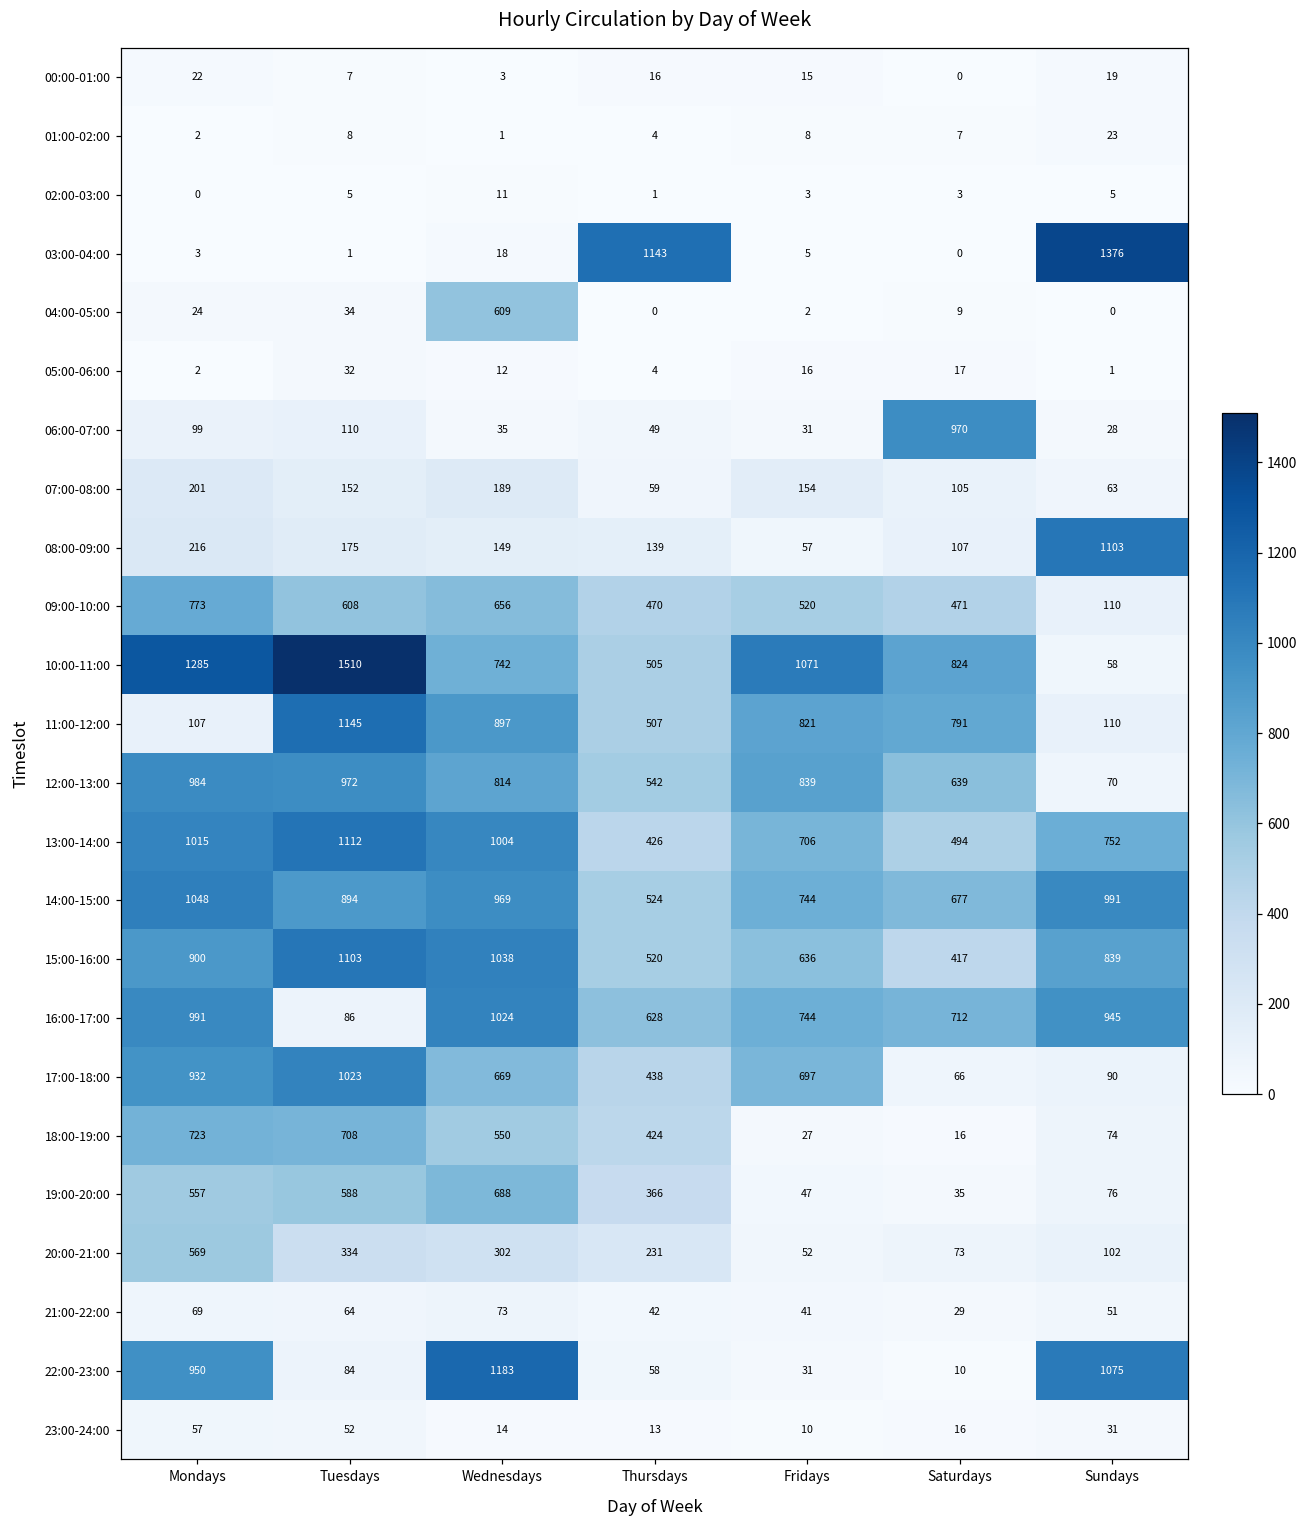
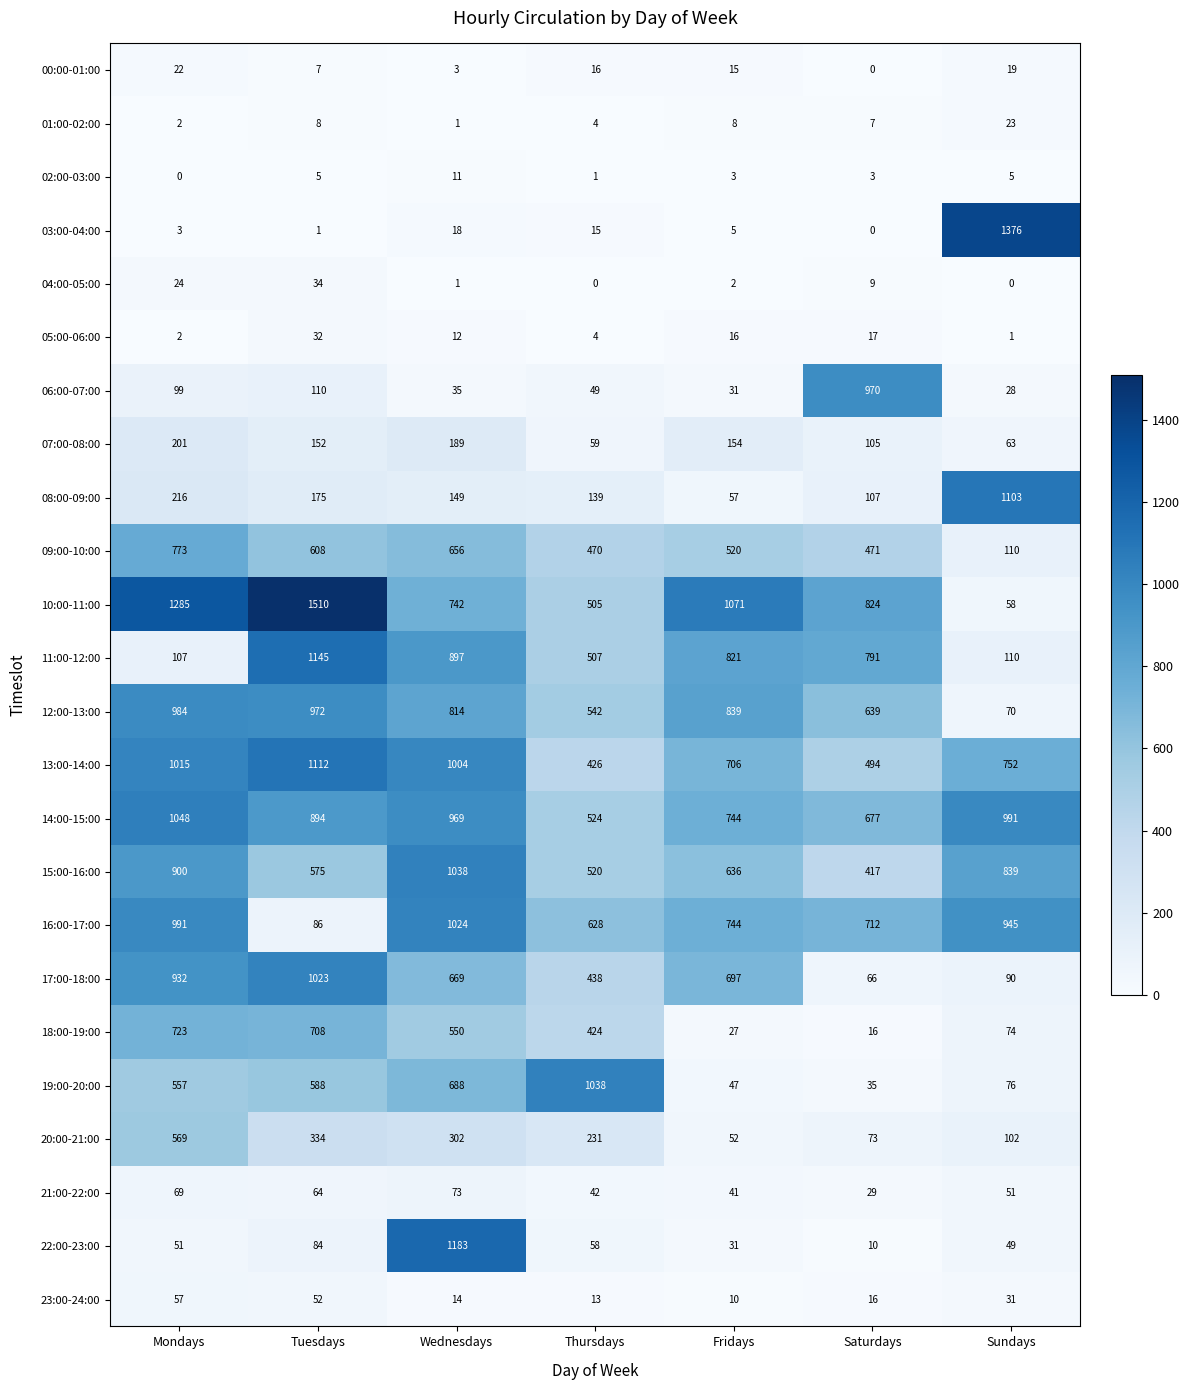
  {
    "00:00-01:00": {
      "Mondays": 22,
      "Tuesdays": 7,
      "Wednesdays": 3,
      "Thursdays": 16,
      "Fridays": 15,
      "Saturdays": 0,
      "Sundays": 19
    },
    "01:00-02:00": {
      "Mondays": 2,
      "Tuesdays": 8,
      "Wednesdays": 1,
      "Thursdays": 4,
      "Fridays": 8,
      "Saturdays": 7,
      "Sundays": 23
    },
    "02:00-03:00": {
      "Mondays": 0,
      "Tuesdays": 5,
      "Wednesdays": 11,
      "Thursdays": 1,
      "Fridays": 3,
      "Saturdays": 3,
      "Sundays": 5
    },
    "03:00-04:00": {
      "Mondays": 3,
      "Tuesdays": 1,
      "Wednesdays": 18,
-     "Thursdays": 1143,
+     "Thursdays": 15,
      "Fridays": 5,
      "Saturdays": 0,
      "Sundays": 1376
    },
    "04:00-05:00": {
      "Mondays": 24,
      "Tuesdays": 34,
-     "Wednesdays": 609,
+     "Wednesdays": 1,
      "Thursdays": 0,
      "Fridays": 2,
      "Saturdays": 9,
      "Sundays": 0
    },
    "05:00-06:00": {
      "Mondays": 2,
      "Tuesdays": 32,
      "Wednesdays": 12,
      "Thursdays": 4,
      "Fridays": 16,
      "Saturdays": 17,
      "Sundays": 1
    },
    "06:00-07:00": {
      "Mondays": 99,
      "Tuesdays": 110,
      "Wednesdays": 35,
      "Thursdays": 49,
      "Fridays": 31,
      "Saturdays": 970,
      "Sundays": 28
    },
    "07:00-08:00": {
      "Mondays": 201,
      "Tuesdays": 152,
      "Wednesdays": 189,
      "Thursdays": 59,
      "Fridays": 154,
      "Saturdays": 105,
      "Sundays": 63
    },
    "08:00-09:00": {
      "Mondays": 216,
      "Tuesdays": 175,
      "Wednesdays": 149,
      "Thursdays": 139,
      "Fridays": 57,
      "Saturdays": 107,
      "Sundays": 1103
    },
    "09:00-10:00": {
      "Mondays": 773,
      "Tuesdays": 608,
      "Wednesdays": 656,
      "Thursdays": 470,
      "Fridays": 520,
      "Saturdays": 471,
      "Sundays": 110
    },
    "10:00-11:00": {
      "Mondays": 1285,
      "Tuesdays": 1510,
      "Wednesdays": 742,
      "Thursdays": 505,
      "Fridays": 1071,
      "Saturdays": 824,
      "Sundays": 58
    },
    "11:00-12:00": {
      "Mondays": 107,
      "Tuesdays": 1145,
      "Wednesdays": 897,
      "Thursdays": 507,
      "Fridays": 821,
      "Saturdays": 791,
      "Sundays": 110
    },
    "12:00-13:00": {
      "Mondays": 984,
      "Tuesdays": 972,
      "Wednesdays": 814,
      "Thursdays": 542,
      "Fridays": 839,
      "Saturdays": 639,
      "Sundays": 70
    },
    "13:00-14:00": {
      "Mondays": 1015,
      "Tuesdays": 1112,
      "Wednesdays": 1004,
      "Thursdays": 426,
      "Fridays": 706,
      "Saturdays": 494,
      "Sundays": 752
    },
    "14:00-15:00": {
      "Mondays": 1048,
      "Tuesdays": 894,
      "Wednesdays": 969,
      "Thursdays": 524,
      "Fridays": 744,
      "Saturdays": 677,
      "Sundays": 991
    },
    "15:00-16:00": {
      "Mondays": 900,
-     "Tuesdays": 1103,
+     "Tuesdays": 575,
      "Wednesdays": 1038,
      "Thursdays": 520,
      "Fridays": 636,
      "Saturdays": 417,
      "Sundays": 839
    },
    "16:00-17:00": {
      "Mondays": 991,
      "Tuesdays": 86,
      "Wednesdays": 1024,
      "Thursdays": 628,
      "Fridays": 744,
      "Saturdays": 712,
      "Sundays": 945
    },
    "17:00-18:00": {
      "Mondays": 932,
      "Tuesdays": 1023,
      "Wednesdays": 669,
      "Thursdays": 438,
      "Fridays": 697,
      "Saturdays": 66,
      "Sundays": 90
    },
    "18:00-19:00": {
      "Mondays": 723,
      "Tuesdays": 708,
      "Wednesdays": 550,
      "Thursdays": 424,
      "Fridays": 27,
      "Saturdays": 16,
      "Sundays": 74
    },
    "19:00-20:00": {
      "Mondays": 557,
      "Tuesdays": 588,
      "Wednesdays": 688,
-     "Thursdays": 366,
+     "Thursdays": 1038,
      "Fridays": 47,
      "Saturdays": 35,
      "Sundays": 76
    },
    "20:00-21:00": {
      "Mondays": 569,
      "Tuesdays": 334,
      "Wednesdays": 302,
      "Thursdays": 231,
      "Fridays": 52,
      "Saturdays": 73,
      "Sundays": 102
    },
    "21:00-22:00": {
      "Mondays": 69,
      "Tuesdays": 64,
      "Wednesdays": 73,
      "Thursdays": 42,
      "Fridays": 41,
      "Saturdays": 29,
      "Sundays": 51
    },
    "22:00-23:00": {
-     "Mondays": 950,
+     "Mondays": 51,
      "Tuesdays": 84,
      "Wednesdays": 1183,
      "Thursdays": 58,
      "Fridays": 31,
      "Saturdays": 10,
-     "Sundays": 1075
+     "Sundays": 49
    },
    "23:00-24:00": {
      "Mondays": 57,
      "Tuesdays": 52,
      "Wednesdays": 14,
      "Thursdays": 13,
      "Fridays": 10,
      "Saturdays": 16,
      "Sundays": 31
    }
  }
